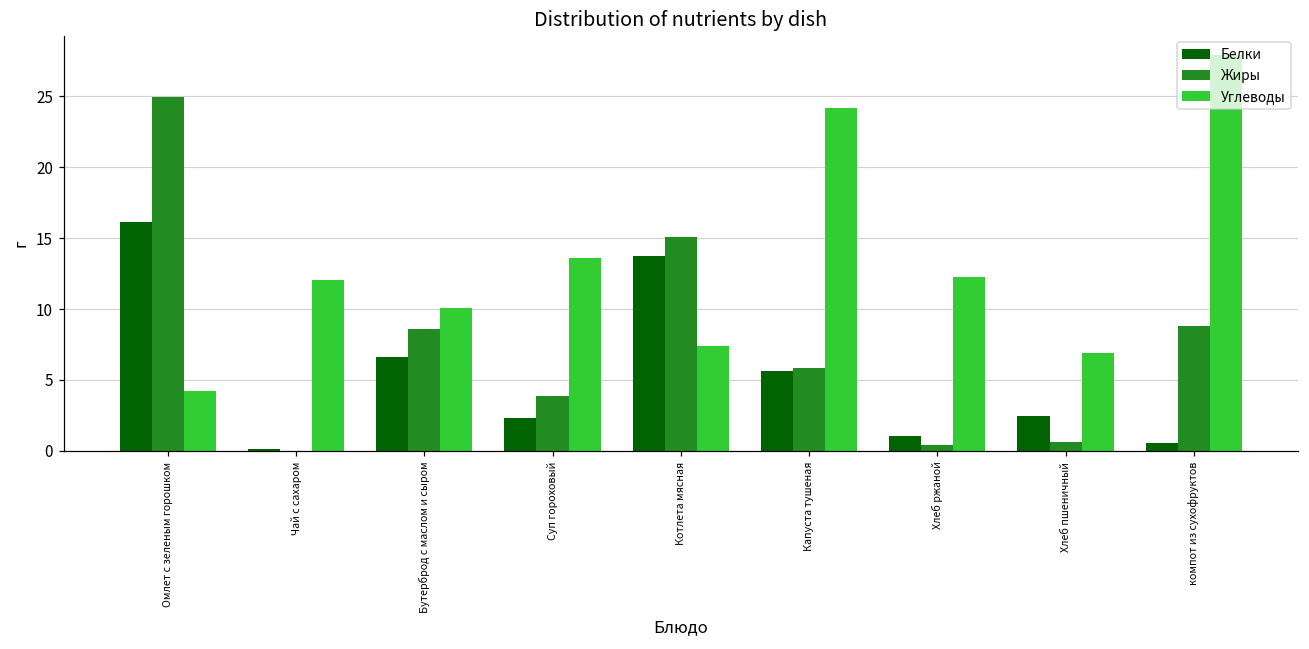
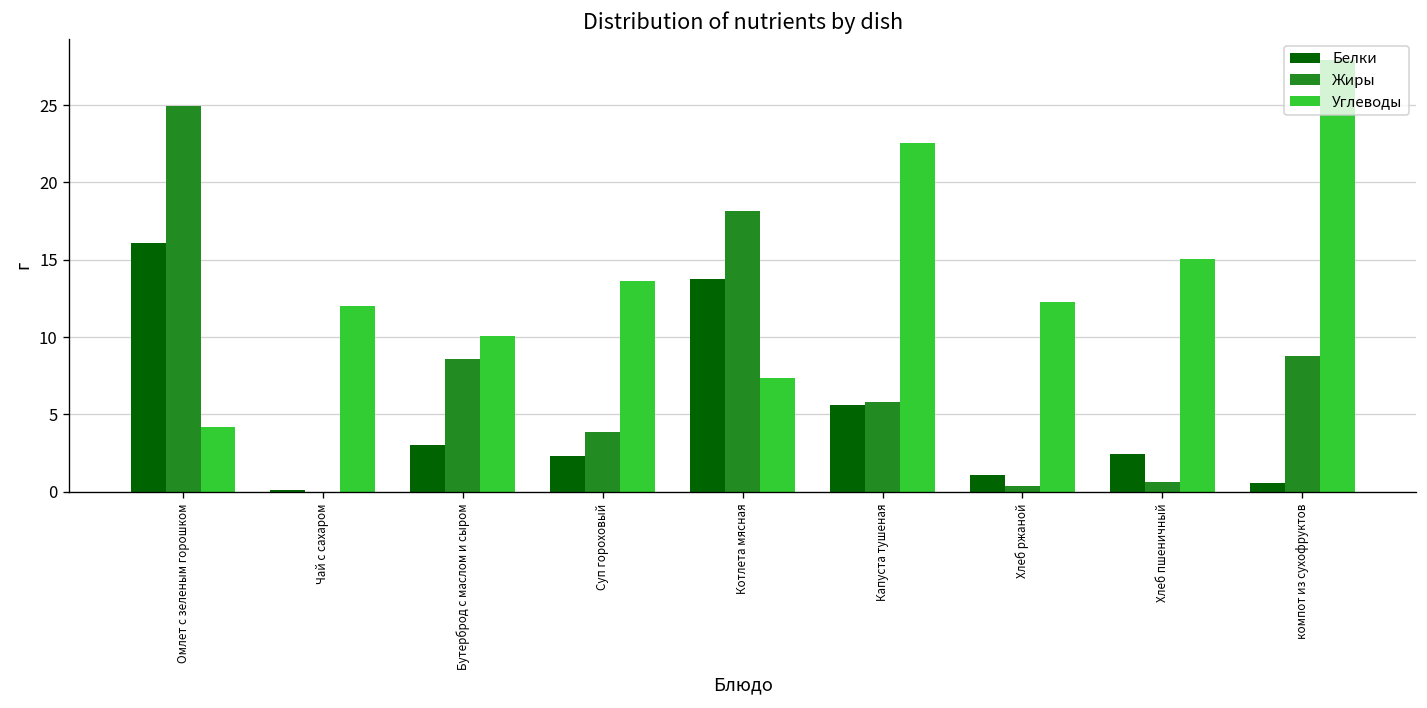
  {
    "Белки": {
      "Омлет с зеленым горошком": 16.1,
-     "Бутерброд с маслом и сыром": 6.6,
+     "Бутерброд с маслом и сыром": 3.1,
      "Суп гороховый": 2.3,
      "Котлета мясная": 13.7,
      "Капуста тушеная": 5.6,
      "Хлеб ржаной": 1.1,
      "Хлеб пшеничный": 2.4,
      "компот из сухофруктов": 0.6
    },
    "Жиры": {
      "Омлет с зеленым горошком": 25.0,
      "Чай с сахаром": 0.0,
      "Бутерброд с маслом и сыром": 8.6,
      "Суп гороховый": 3.9,
-     "Котлета мясная": 15.1,
+     "Котлета мясная": 18.2,
      "Капуста тушеная": 5.8,
      "Хлеб ржаной": 0.4,
      "Хлеб пшеничный": 0.6,
      "компот из сухофруктов": 8.8
    },
    "Углеводы": {
      "Омлет с зеленым горошком": 4.2,
      "Чай с сахаром": 12.0,
      "Бутерброд с маслом и сыром": 10.1,
      "Суп гороховый": 13.6,
      "Котлета мясная": 7.4,
-     "Капуста тушеная": 24.2,
+     "Капуста тушеная": 22.6,
      "Хлеб ржаной": 12.3,
-     "Хлеб пшеничный": 6.9
+     "Хлеб пшеничный": 15.1
    }
  }
